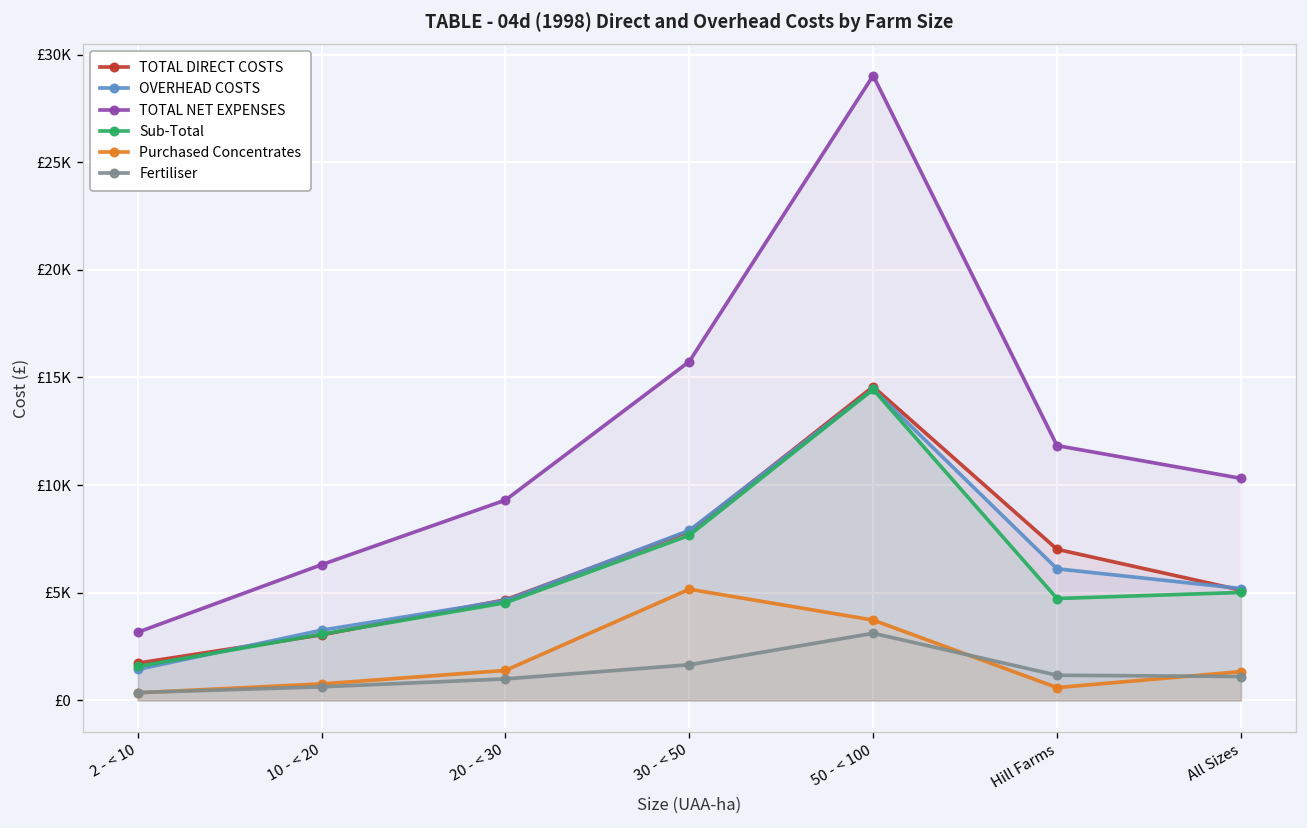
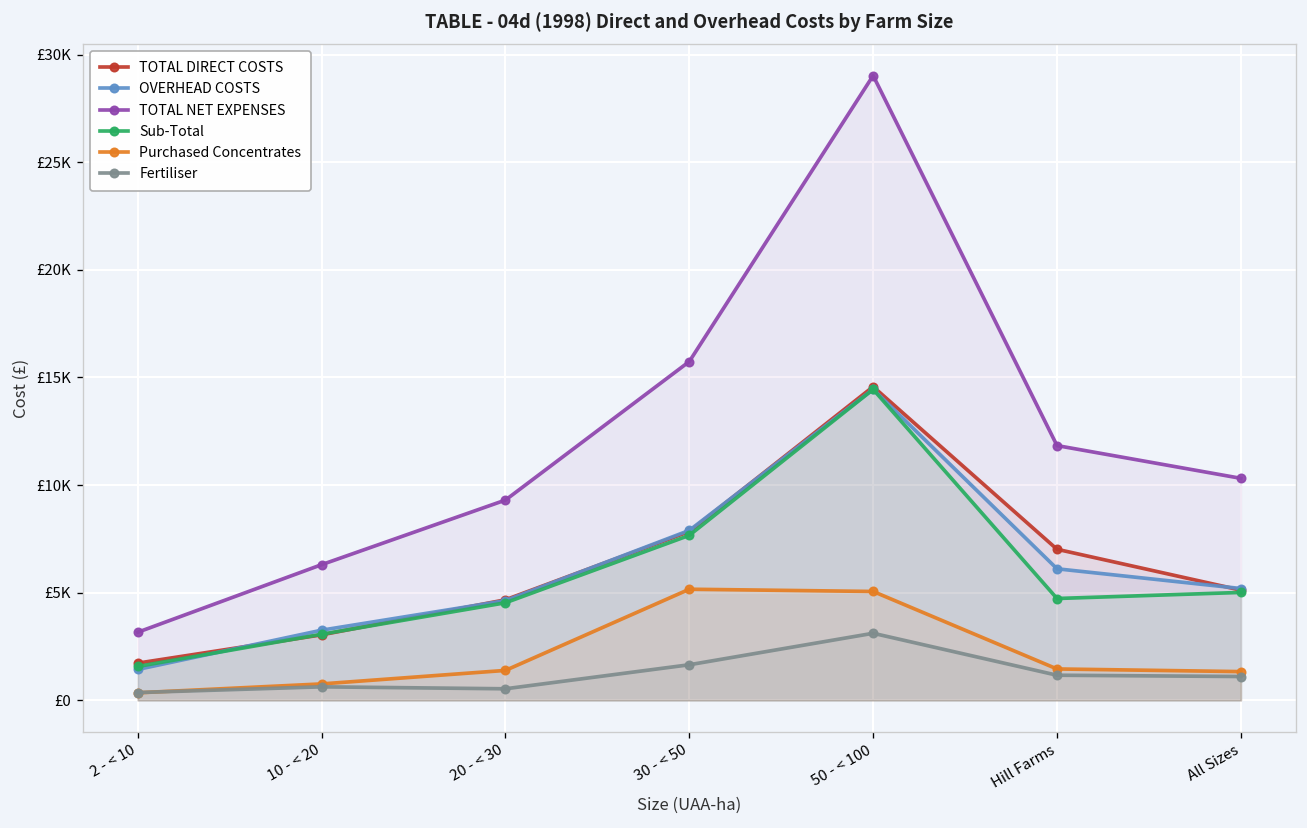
  {
    "TOTAL DIRECT COSTS": {
      "2 - < 10": "£1700",
      "Hill Farms": "£7000"
    },
    "OVERHEAD COSTS": {
      "10 - < 20": "£3300",
      "Hill Farms": "£6100"
    },
    "TOTAL NET EXPENSES": {
      "2 - < 10": "£3200",
      "10 - < 20": "£6300",
      "20 - < 30": "£9300",
      "30 - < 50": "£15700",
      "50 - < 100": "£29000",
      "Hill Farms": "£11800",
      "All Sizes": "£10300"
    },
    "Sub-Total": {
      "30 - < 50": "£7700",
      "Hill Farms": "£4700"
    },
    "Purchased Concentrates": {
      "20 - < 30": "£1400",
      "30 - < 50": "£5200",
-     "50 - < 100": "£3700",
-     "Hill Farms": "£600",
+     "50 - < 100": "£5100",
+     "Hill Farms": "£1500",
      "All Sizes": "£1300"
    },
    "Fertiliser": {
-     "20 - < 30": "£1000",
+     "20 - < 30": "£500",
      "30 - < 50": "£1700",
      "50 - < 100": "£3100",
      "Hill Farms": "£1200",
      "All Sizes": "£1100"
    }
  }
